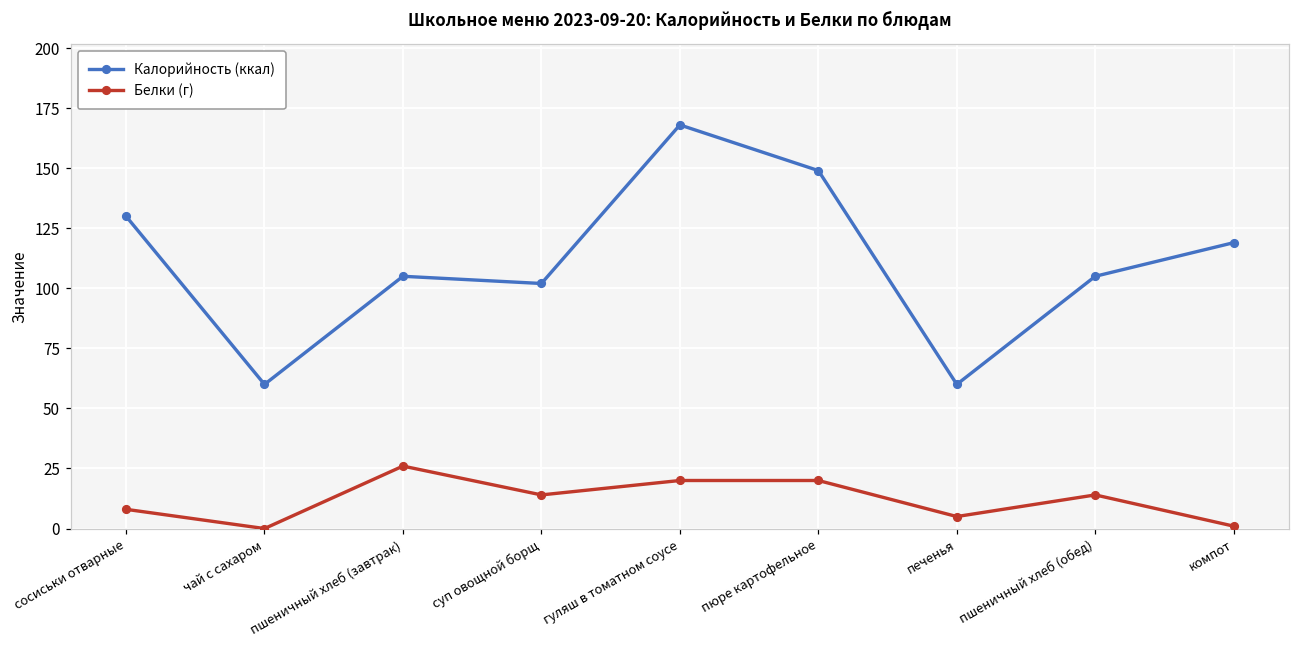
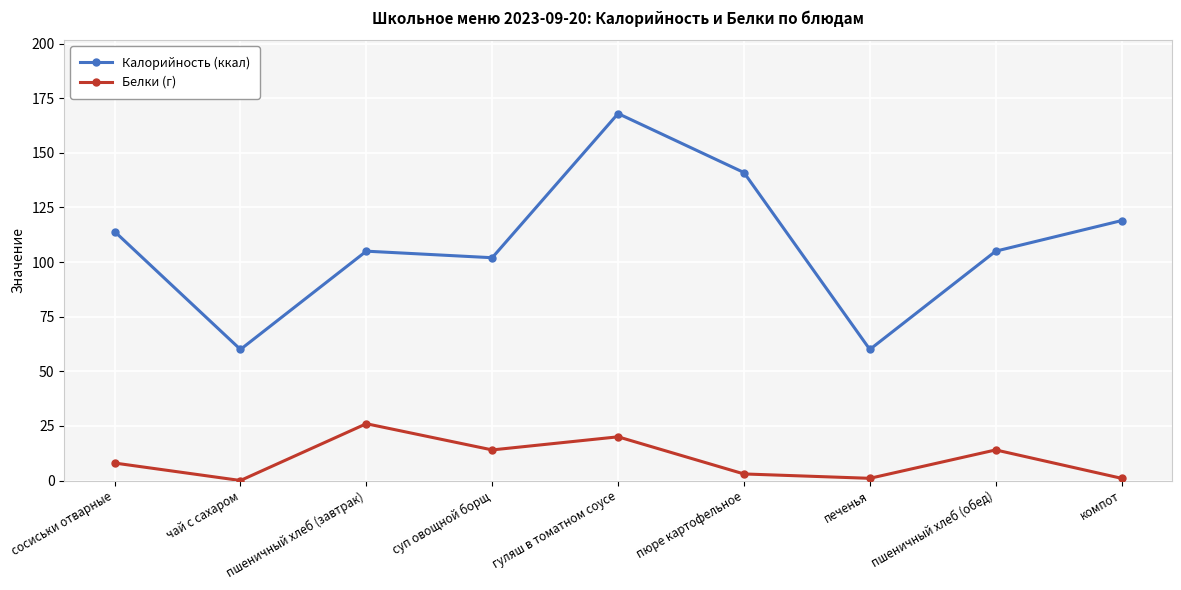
  {
    "Калорийность (ккал)": {
-     "сосиськи отварные": 130,
+     "сосиськи отварные": 114,
      "чай с сахаром": 60,
      "пшеничный хлеб (завтрак)": 105,
      "суп овощной борщ": 102,
      "гуляш в томатном соусе": 168,
-     "пюре картофельное": 149,
+     "пюре картофельное": 141,
      "печенья": 60,
      "пшеничный хлеб (обед)": 105,
      "компот": 119
    },
    "Белки (г)": {
      "сосиськи отварные": 8,
      "чай с сахаром": 0,
      "пшеничный хлеб (завтрак)": 26,
      "суп овощной борщ": 14,
      "гуляш в томатном соусе": 20,
-     "пюре картофельное": 20,
-     "печенья": 5,
+     "пюре картофельное": 3,
+     "печенья": 1,
      "пшеничный хлеб (обед)": 14,
      "компот": 1
    }
  }
